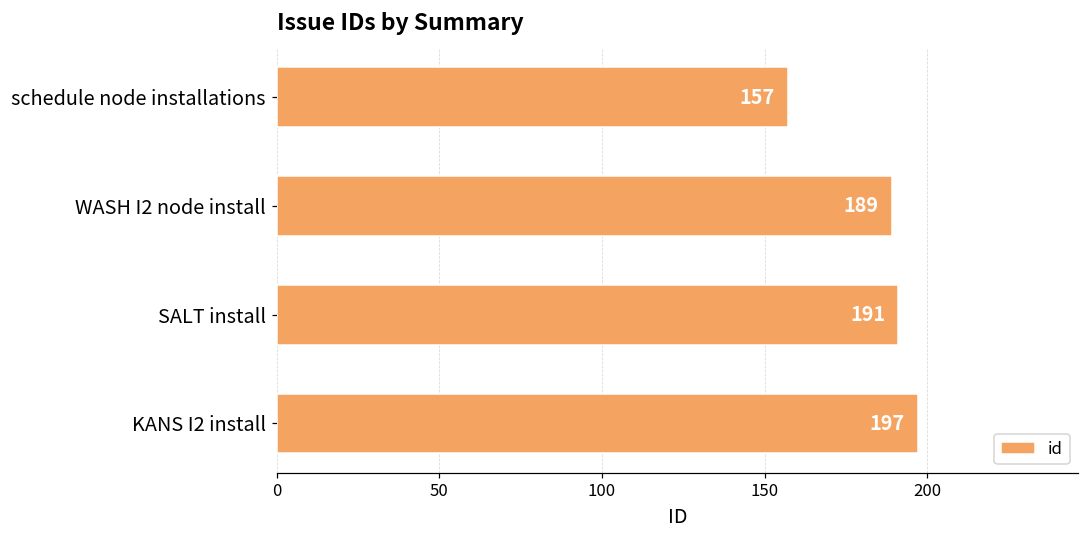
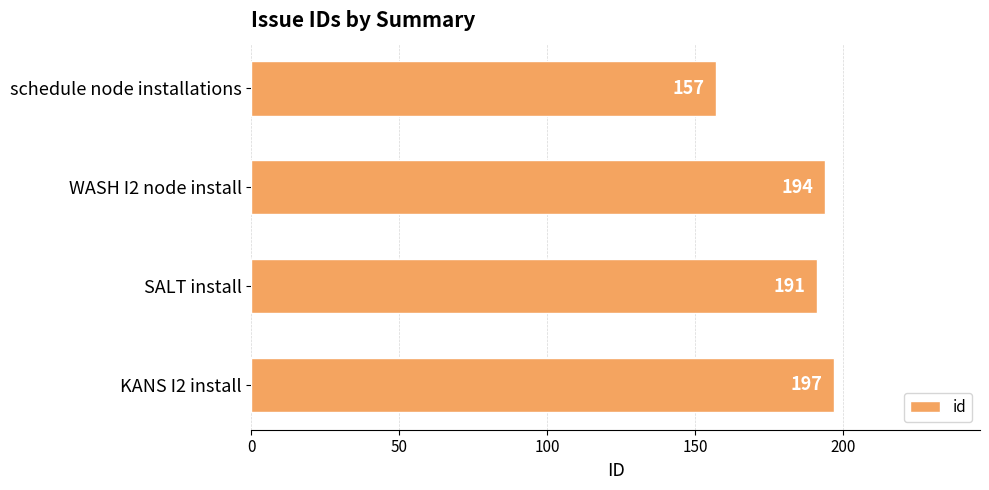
  {
    "schedule node installations": 157,
-   "WASH I2 node install": 189,
+   "WASH I2 node install": 194,
    "SALT install": 191,
    "KANS I2 install": 197
  }
